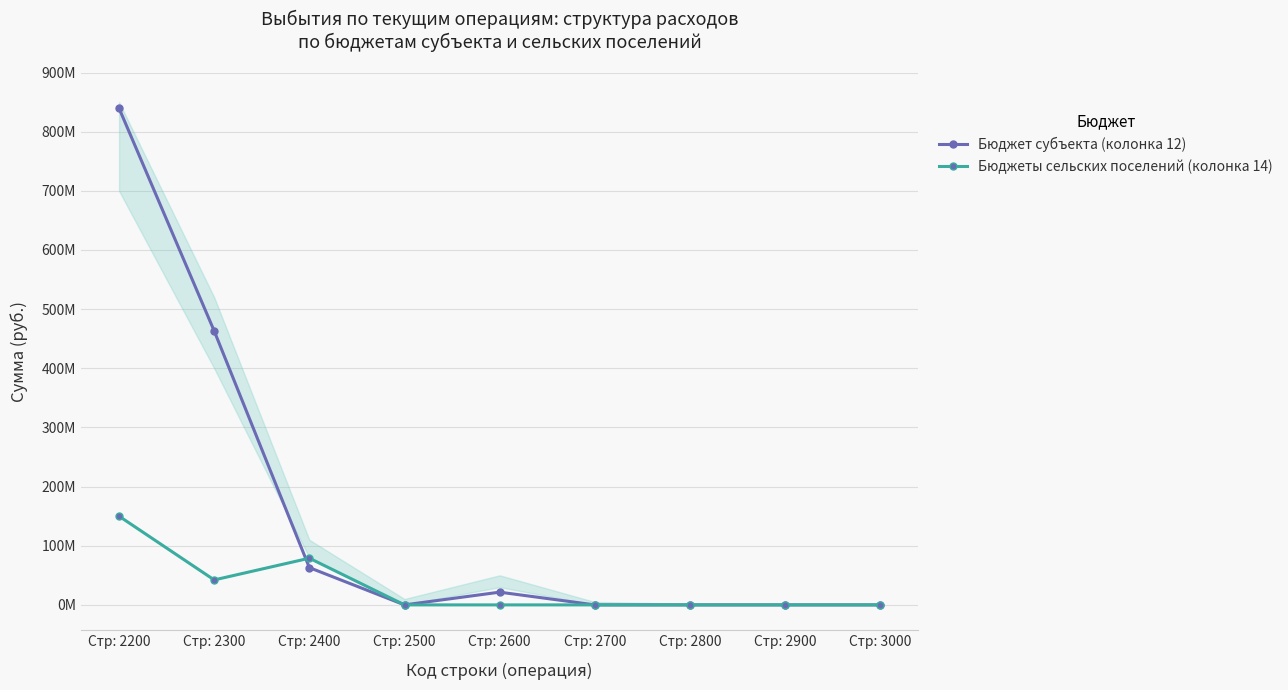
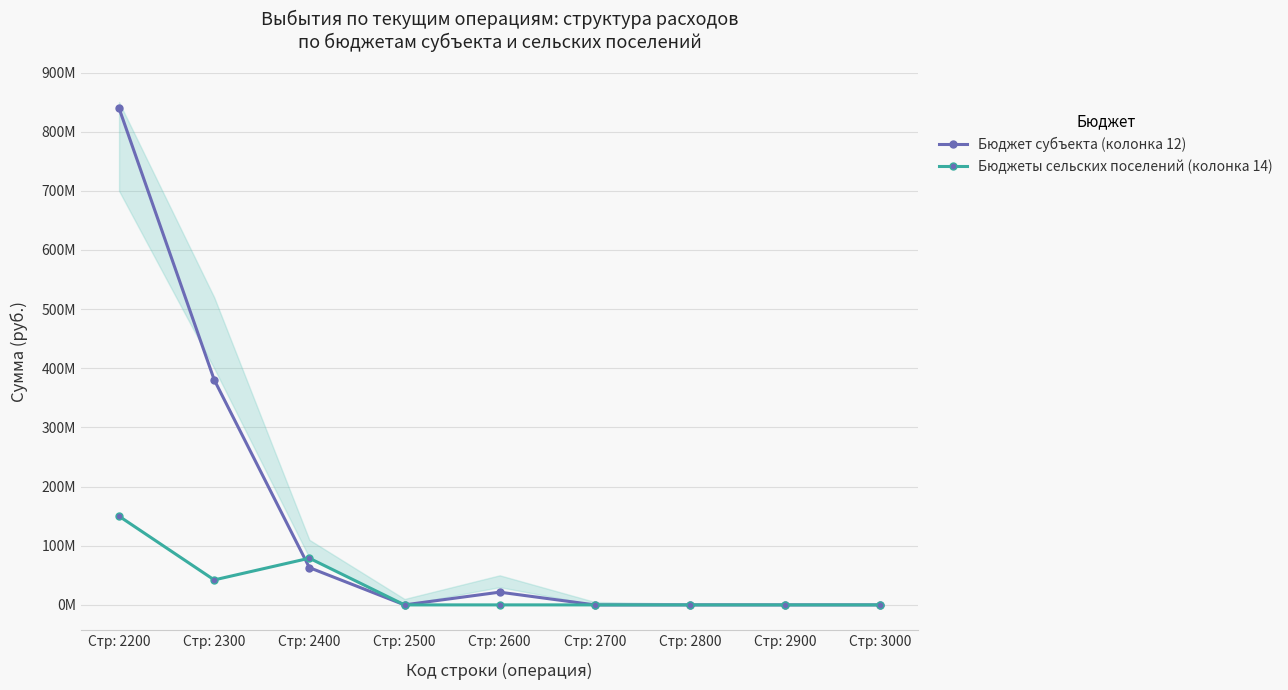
  {
    "Бюджет субъекта (колонка 12)": {
      "Стр: 2200": 840000000,
-     "Стр: 2300": 460000000,
+     "Стр: 2300": 380000000,
      "Стр: 2400": 60000000,
      "Стр: 2600": 20000000
    }
  }
